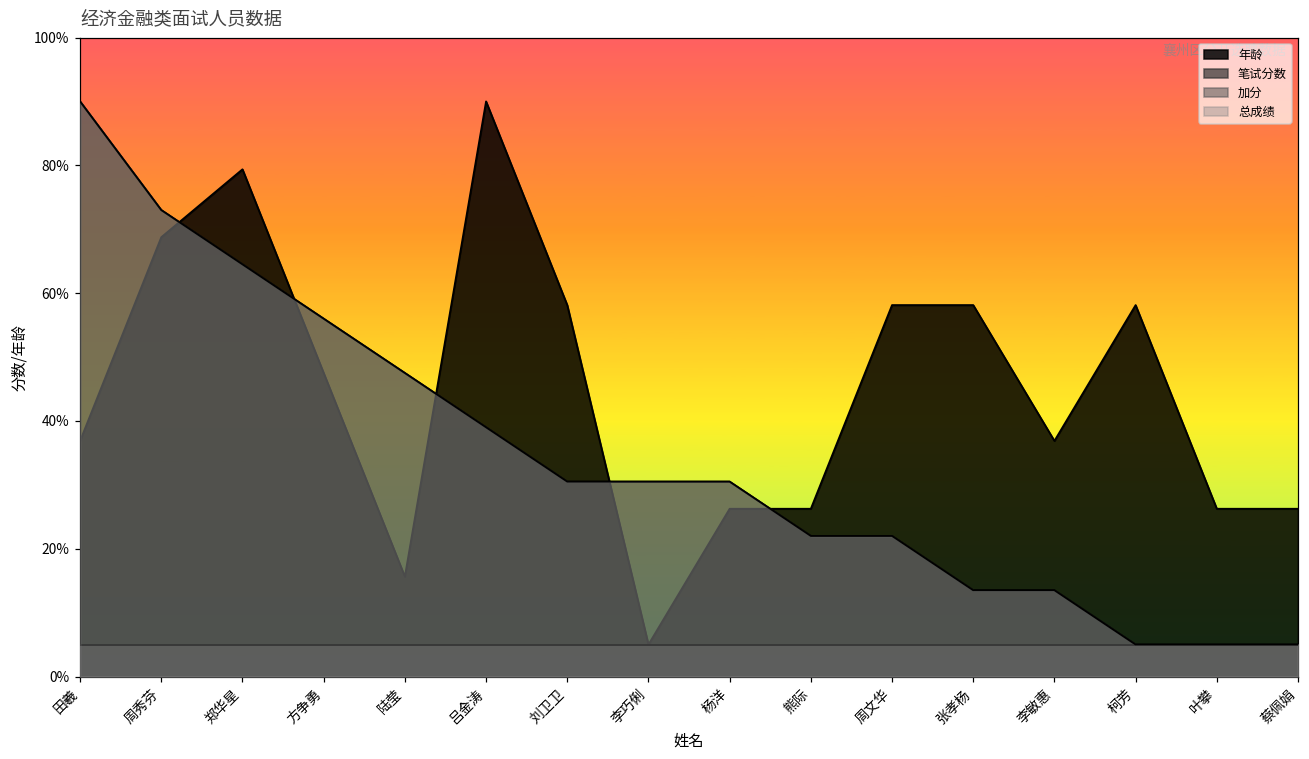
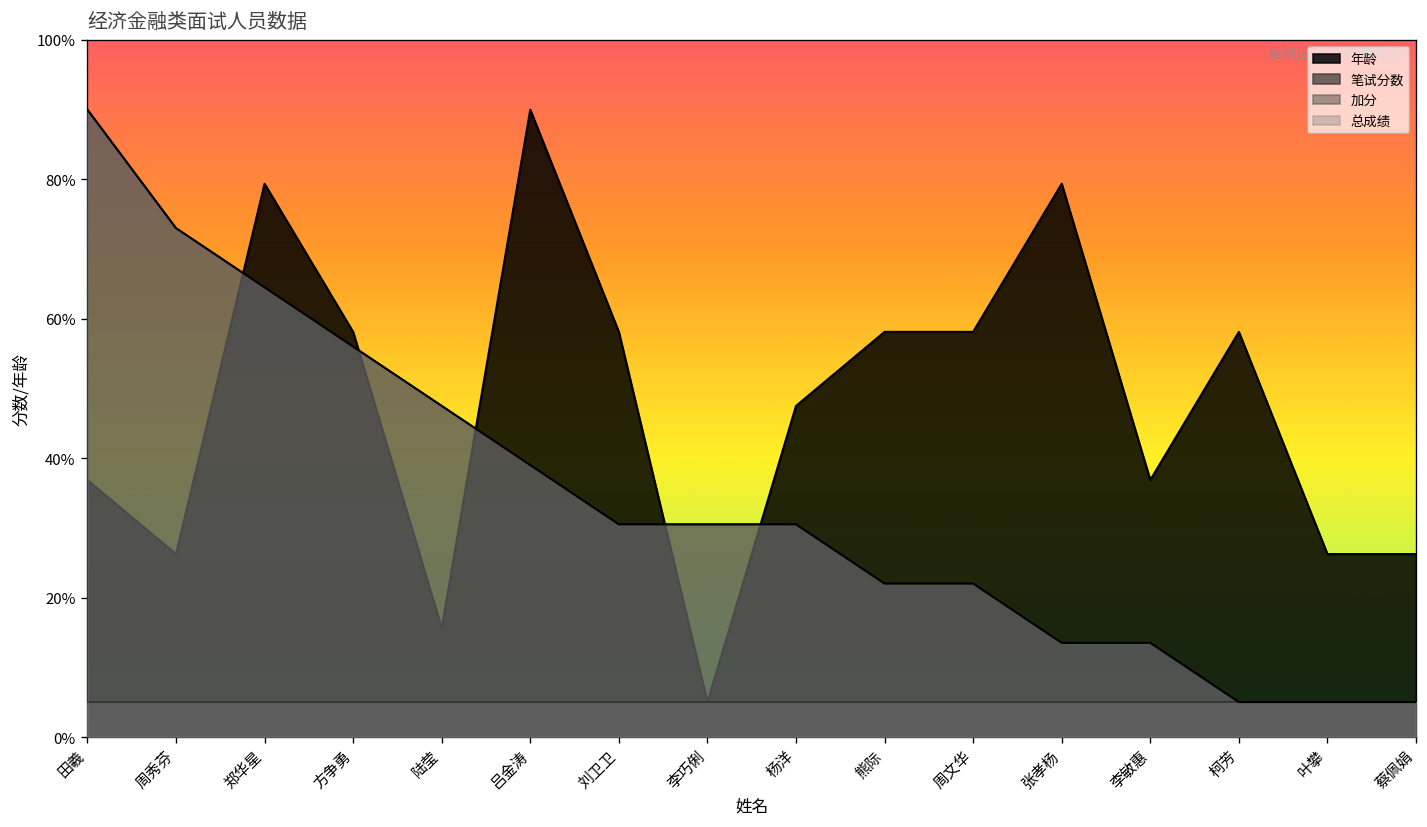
  {
    "年龄": {
      "田羲": "37%",
-     "周秀芬": "69%",
+     "周秀芬": "26%",
      "郑华星": "79%",
-     "方争勇": "47%",
+     "方争勇": "58%",
      "陆莹": "16%",
      "吕金涛": "90%",
      "刘卫卫": "58%",
-     "杨洋": "26%",
-     "熊际": "26%",
+     "杨洋": "47%",
+     "熊际": "58%",
      "周文华": "58%",
-     "张孝杨": "58%",
+     "张孝杨": "79%",
      "李敏惠": "37%",
      "柯芳": "58%",
      "叶攀": "26%",
      "蔡佩娟": "26%"
    }
  }
